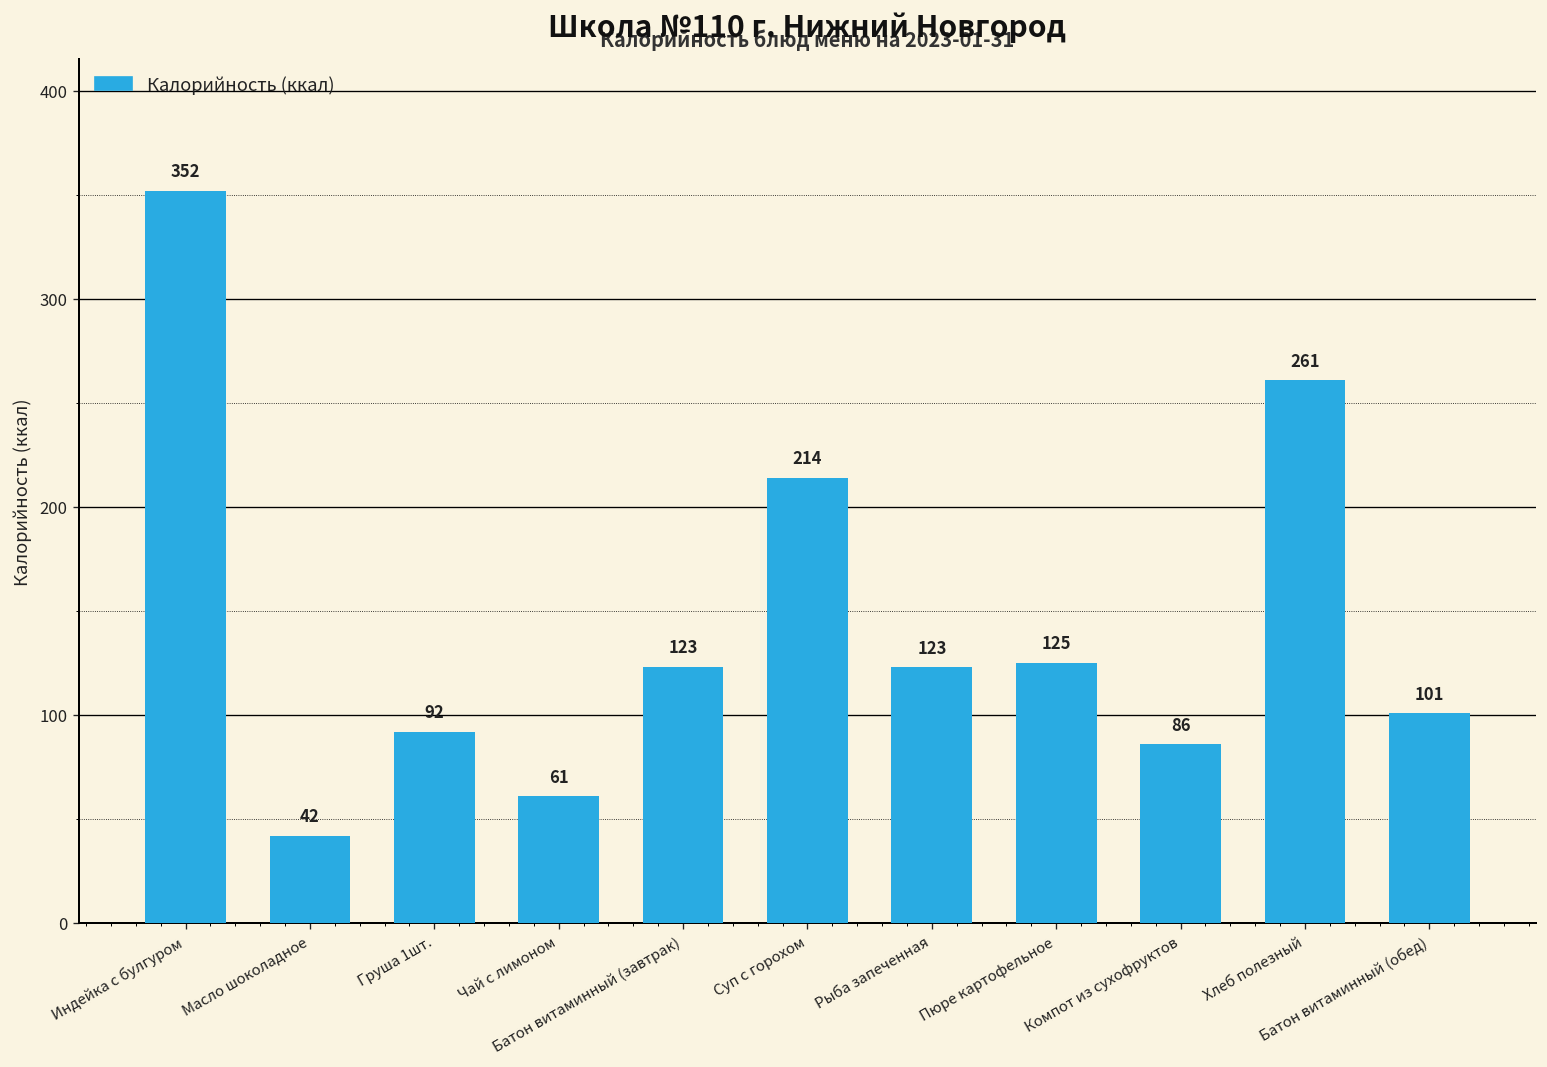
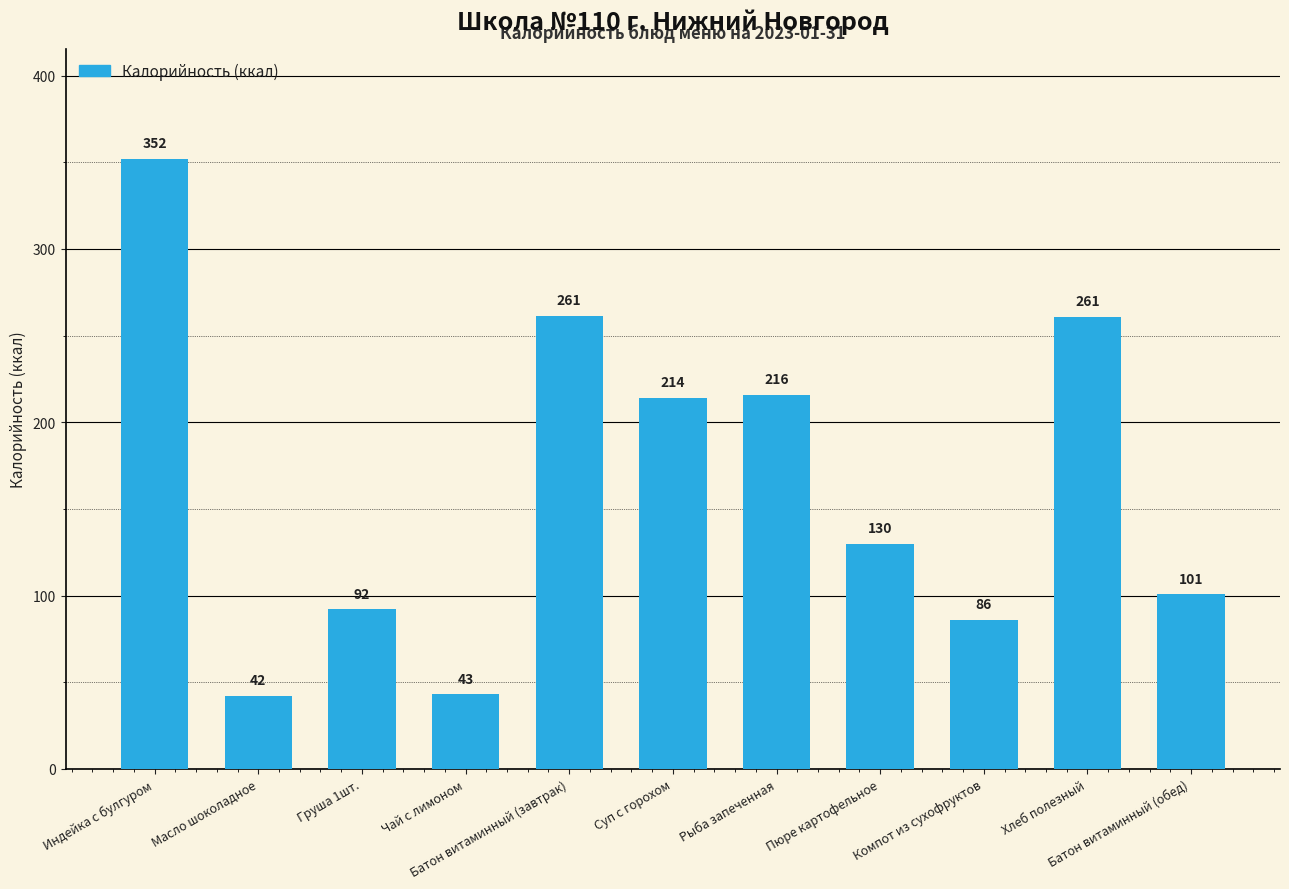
  {
    "Индейка с булгуром": 352,
    "Масло шоколадное": 42,
    "Груша 1шт.": 92,
-   "Чай с лимоном": 61,
-   "Батон витаминный (завтрак)": 123,
+   "Чай с лимоном": 43,
+   "Батон витаминный (завтрак)": 261,
    "Суп с горохом": 214,
-   "Рыба запеченная": 123,
-   "Пюре картофельное": 125,
+   "Рыба запеченная": 216,
+   "Пюре картофельное": 130,
    "Компот из сухофруктов": 86,
    "Хлеб полезный": 261,
    "Батон витаминный (обед)": 101
  }
